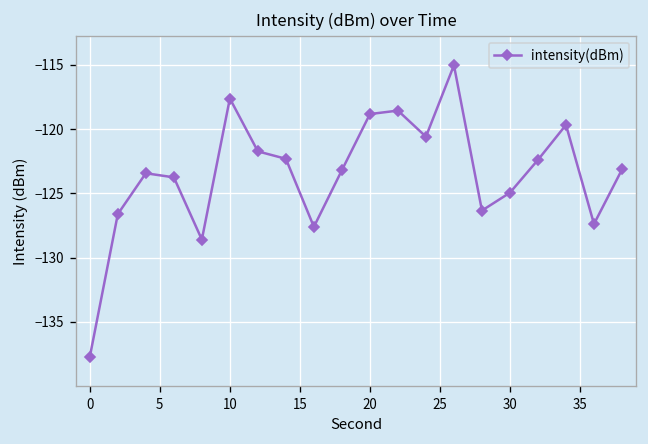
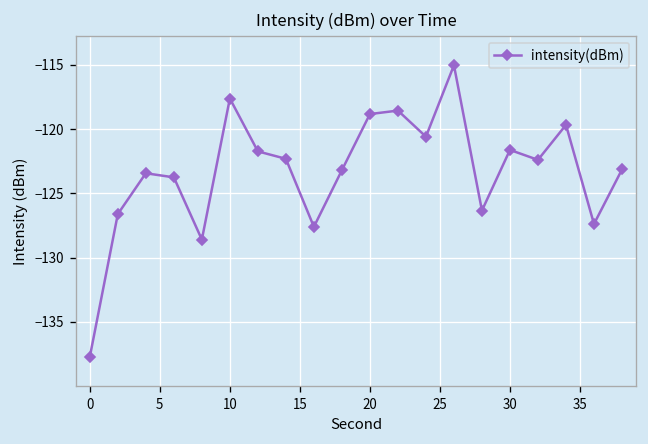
  {
    "0": -137.7,
    "10": -117.6,
    "20": -118.8,
-   "30": -124.9
+   "30": -121.6
  }
